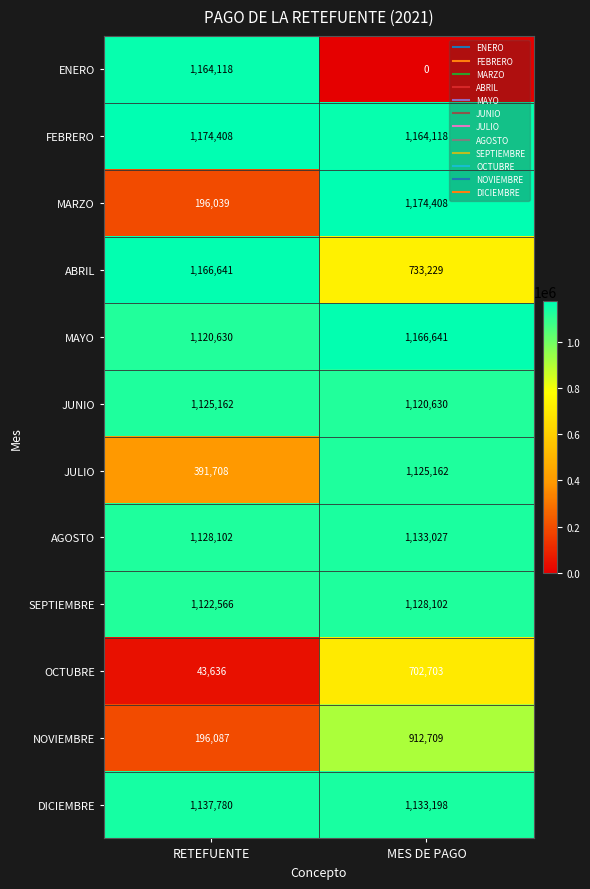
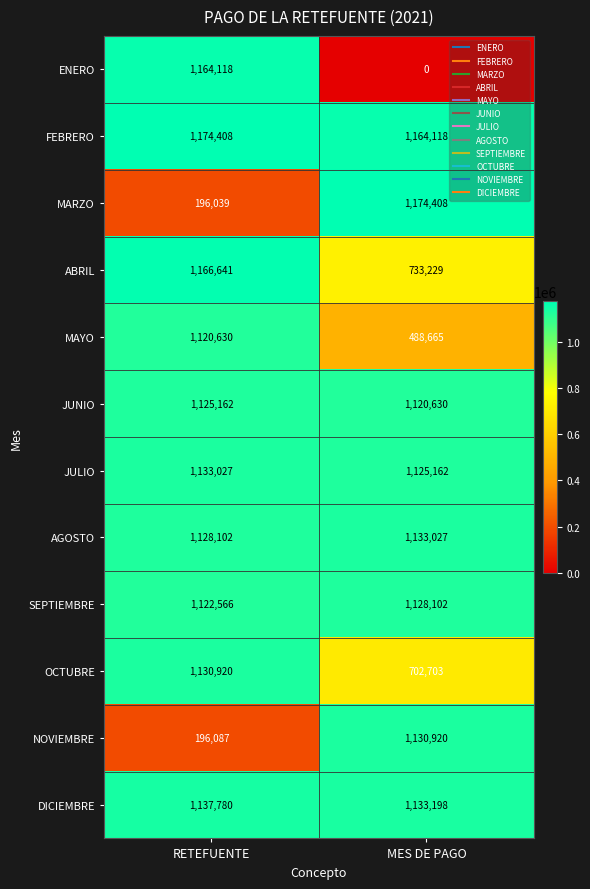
  {
    "ENERO": {
      "RETEFUENTE": "1,164,118",
      "MES DE PAGO": "0"
    },
    "FEBRERO": {
      "RETEFUENTE": "1,174,408",
      "MES DE PAGO": "1,164,118"
    },
    "MARZO": {
      "RETEFUENTE": "196,039",
      "MES DE PAGO": "1,174,408"
    },
    "ABRIL": {
      "RETEFUENTE": "1,166,641",
      "MES DE PAGO": "733,229"
    },
    "MAYO": {
      "RETEFUENTE": "1,120,630",
-     "MES DE PAGO": "1,166,641"
+     "MES DE PAGO": "488,665"
    },
    "JUNIO": {
      "RETEFUENTE": "1,125,162",
      "MES DE PAGO": "1,120,630"
    },
    "JULIO": {
-     "RETEFUENTE": "391,708",
+     "RETEFUENTE": "1,133,027",
      "MES DE PAGO": "1,125,162"
    },
    "AGOSTO": {
      "RETEFUENTE": "1,128,102",
      "MES DE PAGO": "1,133,027"
    },
    "SEPTIEMBRE": {
      "RETEFUENTE": "1,122,566",
      "MES DE PAGO": "1,128,102"
    },
    "OCTUBRE": {
-     "RETEFUENTE": "43,636",
+     "RETEFUENTE": "1,130,920",
      "MES DE PAGO": "702,703"
    },
    "NOVIEMBRE": {
      "RETEFUENTE": "196,087",
-     "MES DE PAGO": "912,709"
+     "MES DE PAGO": "1,130,920"
    },
    "DICIEMBRE": {
      "RETEFUENTE": "1,137,780",
      "MES DE PAGO": "1,133,198"
    }
  }
